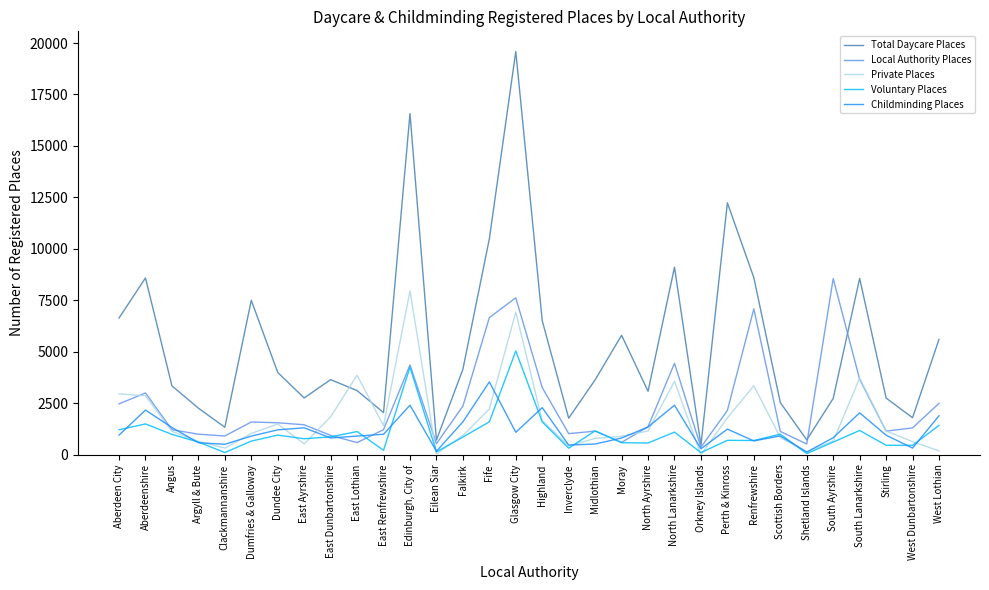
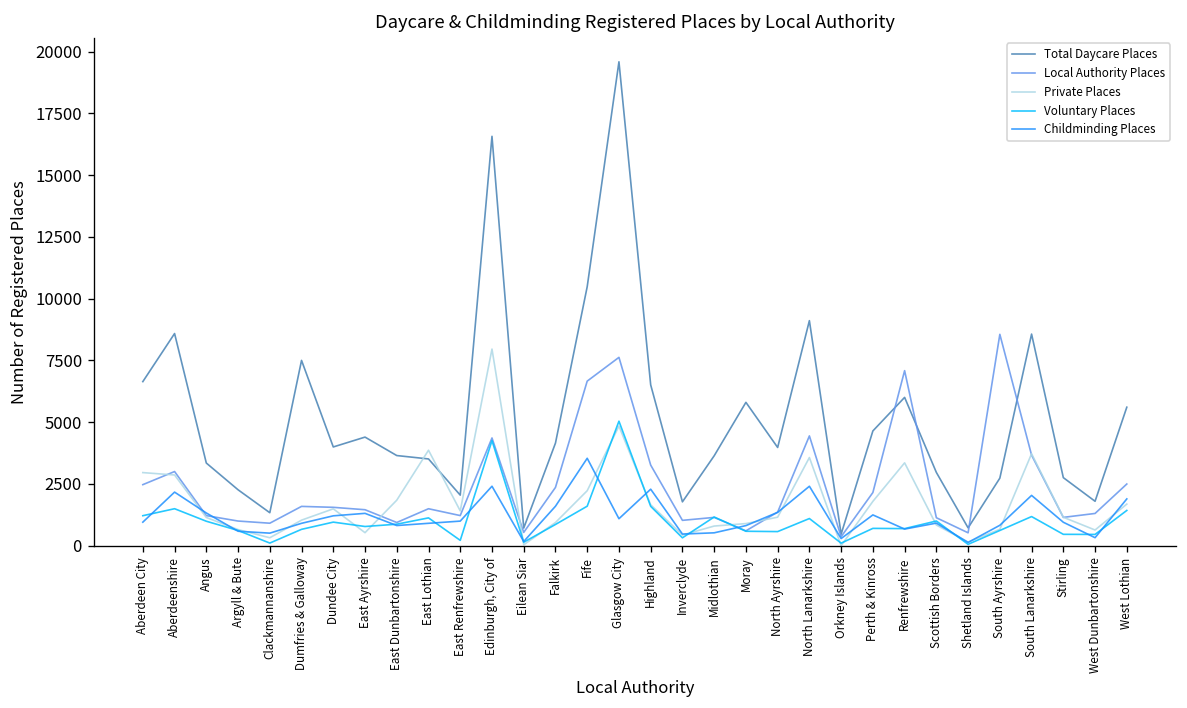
  {
    "Total Daycare Places": {
      "Aberdeen City": 6600,
      "Aberdeenshire": 8600,
      "Angus": 3300,
      "Argyll & Bute": 2300,
      "Clackmannanshire": 1300,
      "Dumfries & Galloway": 7500,
      "Dundee City": 4000,
-     "East Ayrshire": 2800,
+     "East Ayrshire": 4400,
      "East Dunbartonshire": 3600,
-     "East Lothian": 3100,
+     "East Lothian": 3500,
      "East Renfrewshire": 2000,
      "Edinburgh, City of": 16600,
      "Eilean Siar": 700,
      "Falkirk": 4200,
      "Fife": 10500,
      "Glasgow City": 19600,
      "Highland": 6500,
      "Inverclyde": 1800,
      "Midlothian": 3600,
      "Moray": 5800,
-     "North Ayrshire": 3100,
+     "North Ayrshire": 4000,
      "North Lanarkshire": 9100,
-     "Perth & Kinross": 12200,
-     "Renfrewshire": 8600,
-     "Scottish Borders": 2500,
+     "Perth & Kinross": 4600,
+     "Renfrewshire": 6000,
+     "Scottish Borders": 3000,
      "Shetland Islands": 700,
      "South Ayrshire": 2700,
      "South Lanarkshire": 8600,
      "Stirling": 2800,
      "West Dunbartonshire": 1800,
      "West Lothian": 5600
    },
    "Local Authority Places": {
      "Aberdeen City": 2500,
      "Aberdeenshire": 3000,
      "Argyll & Bute": 1000,
      "Clackmannanshire": 900,
      "Dumfries & Galloway": 1600,
      "East Ayrshire": 1500,
-     "East Lothian": 600,
+     "East Lothian": 1500,
      "East Renfrewshire": 1200,
      "Eilean Siar": 500,
      "Falkirk": 2400,
      "Fife": 6700,
      "Glasgow City": 7600,
      "Highland": 3300,
      "Inverclyde": 1000,
      "North Lanarkshire": 4400,
      "Perth & Kinross": 2200,
      "Renfrewshire": 7100,
      "Scottish Borders": 1100,
      "Shetland Islands": 500,
      "South Ayrshire": 8600,
      "West Dunbartonshire": 1300,
      "West Lothian": 2500
    },
    "Private Places": {
      "Aberdeen City": 3000,
      "Aberdeenshire": 2900,
      "Clackmannanshire": 300,
      "Dumfries & Galloway": 1000,
      "East Ayrshire": 500,
      "East Dunbartonshire": 1800,
      "East Lothian": 3900,
      "East Renfrewshire": 1400,
      "Edinburgh, City of": 8000,
      "Fife": 2200,
-     "Glasgow City": 6900,
+     "Glasgow City": 4800,
      "Midlothian": 800,
      "North Ayrshire": 1200,
      "North Lanarkshire": 3600,
      "Perth & Kinross": 1800,
      "Renfrewshire": 3400,
      "West Dunbartonshire": 600,
-     "West Lothian": 200
+     "West Lothian": 1700
    }
  }
